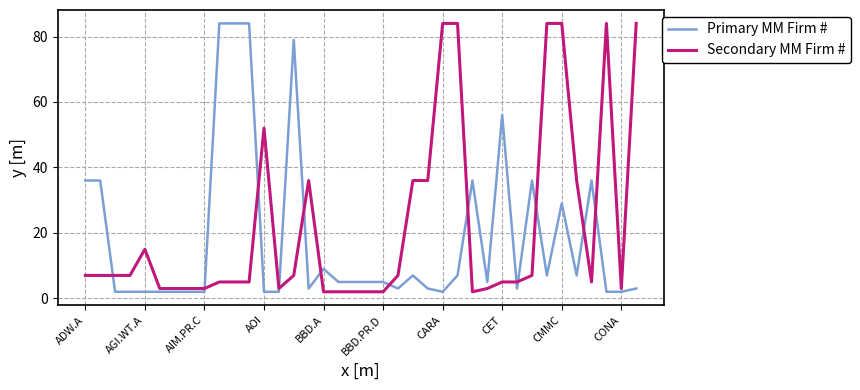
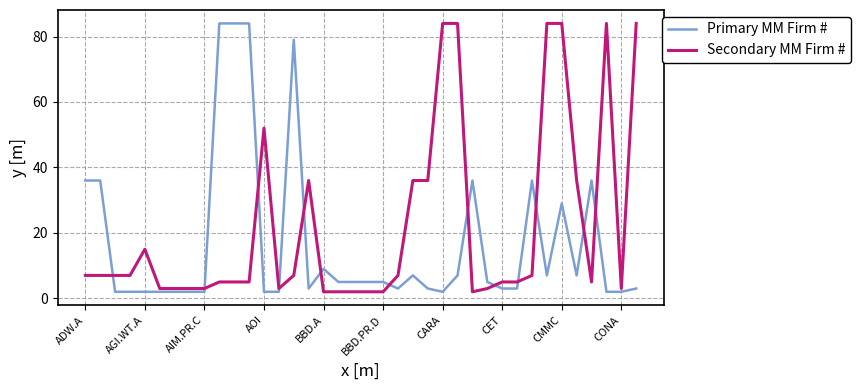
  {
    "Primary MM Firm #": {
      "ADW.A": 36,
      "AGI.WT.A": 2,
      "AIM.PR.C": 2,
      "AOI": 2,
      "BBD.A": 9,
      "BBD.PR.D": 5,
      "CARA": 2,
-     "CET": 56,
+     "CET": 3,
      "CMMC": 29,
      "CONA": 2
    },
    "Secondary MM Firm #": {
      "ADW.A": 7,
      "AGI.WT.A": 15,
      "AIM.PR.C": 3,
      "AOI": 52,
      "BBD.A": 2,
      "BBD.PR.D": 2,
      "CARA": 84,
      "CET": 5,
      "CMMC": 84,
      "CONA": 3
    }
  }
